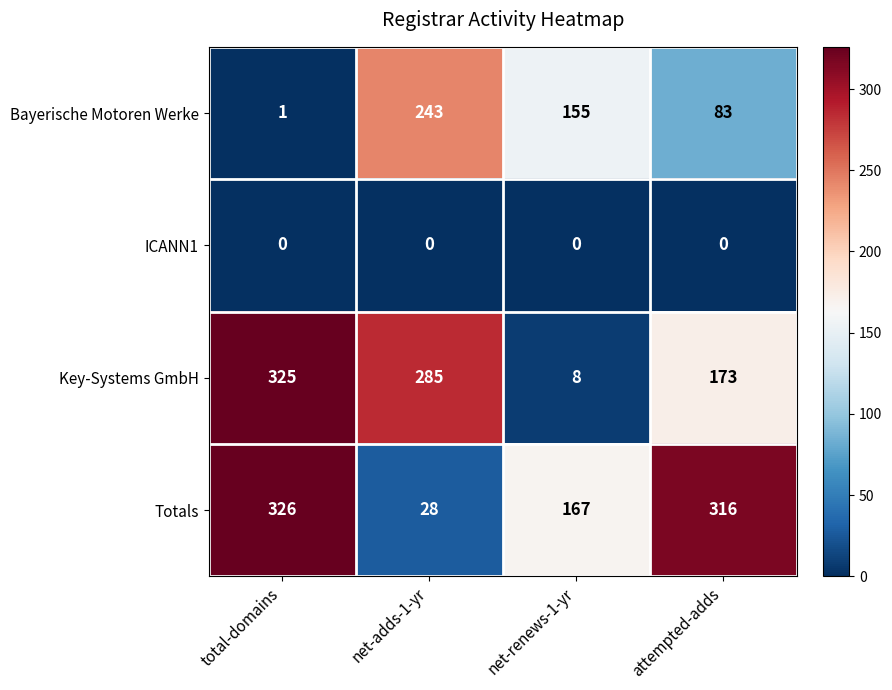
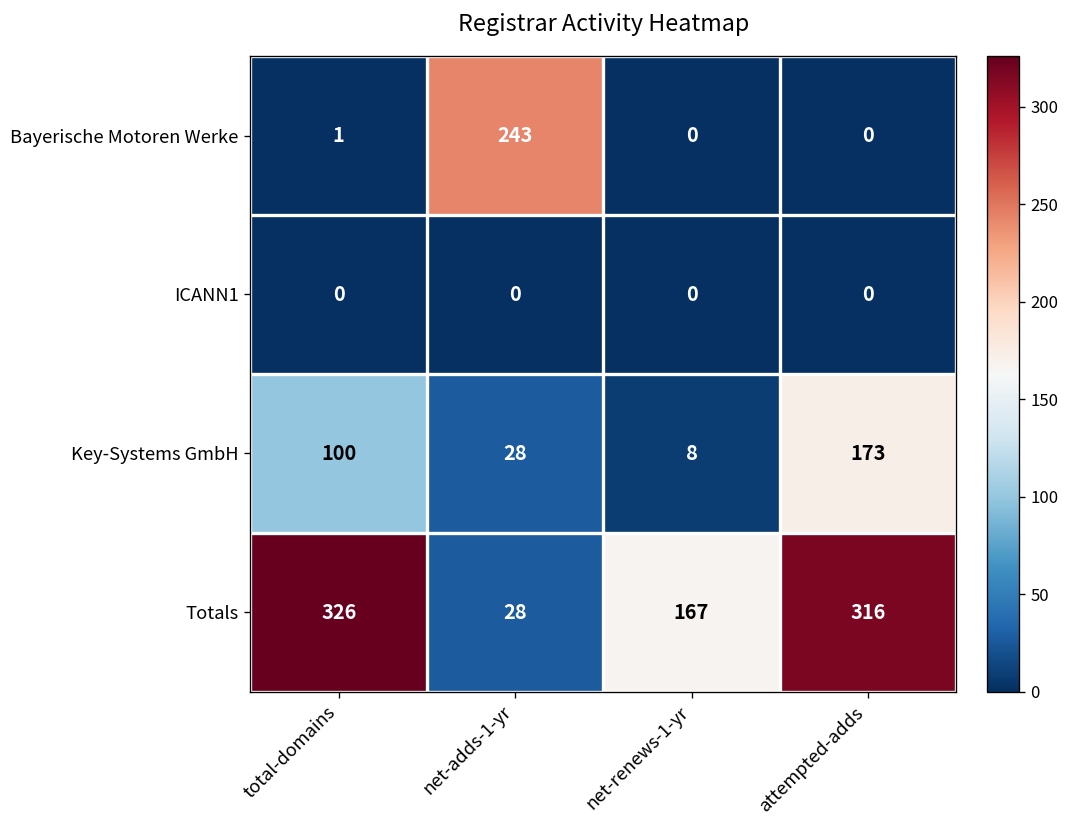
  {
    "Bayerische Motoren Werke": {
      "total-domains": 1,
      "net-adds-1-yr": 243,
-     "net-renews-1-yr": 155,
-     "attempted-adds": 83
+     "net-renews-1-yr": 0,
+     "attempted-adds": 0
    },
    "ICANN1": {
      "total-domains": 0,
      "net-adds-1-yr": 0,
      "net-renews-1-yr": 0,
      "attempted-adds": 0
    },
    "Key-Systems GmbH": {
-     "total-domains": 325,
-     "net-adds-1-yr": 285,
+     "total-domains": 100,
+     "net-adds-1-yr": 28,
      "net-renews-1-yr": 8,
      "attempted-adds": 173
    },
    "Totals": {
      "total-domains": 326,
      "net-adds-1-yr": 28,
      "net-renews-1-yr": 167,
      "attempted-adds": 316
    }
  }
